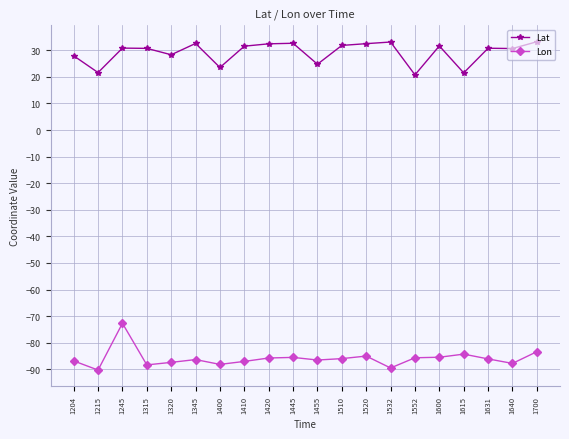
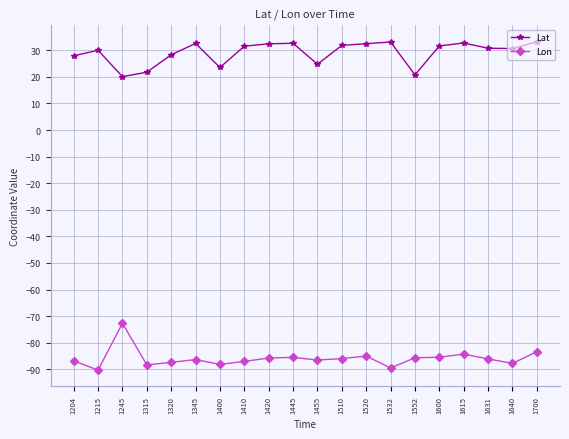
  {
    "Lat": {
      "1204": 28,
-     "1215": 22,
-     "1245": 31,
-     "1315": 31,
+     "1215": 30,
+     "1245": 20,
+     "1315": 22,
      "1320": 28,
      "1345": 33,
      "1400": 24,
      "1410": 32,
      "1420": 32,
      "1445": 33,
      "1455": 25,
      "1510": 32,
      "1520": 32,
      "1532": 33,
      "1552": 21,
      "1600": 32,
-     "1615": 21,
+     "1615": 33,
      "1631": 31
    },
    "Lon": {
      "1204": -87,
      "1215": -90,
      "1245": -73,
      "1315": -88,
      "1320": -87,
      "1345": -86,
      "1400": -88,
      "1410": -87,
      "1420": -86,
      "1445": -85,
      "1455": -86,
      "1510": -86,
      "1520": -85,
      "1532": -89,
      "1552": -86,
      "1600": -85,
      "1615": -84,
      "1631": -86,
      "1640": -88,
      "1700": -83
    }
  }
